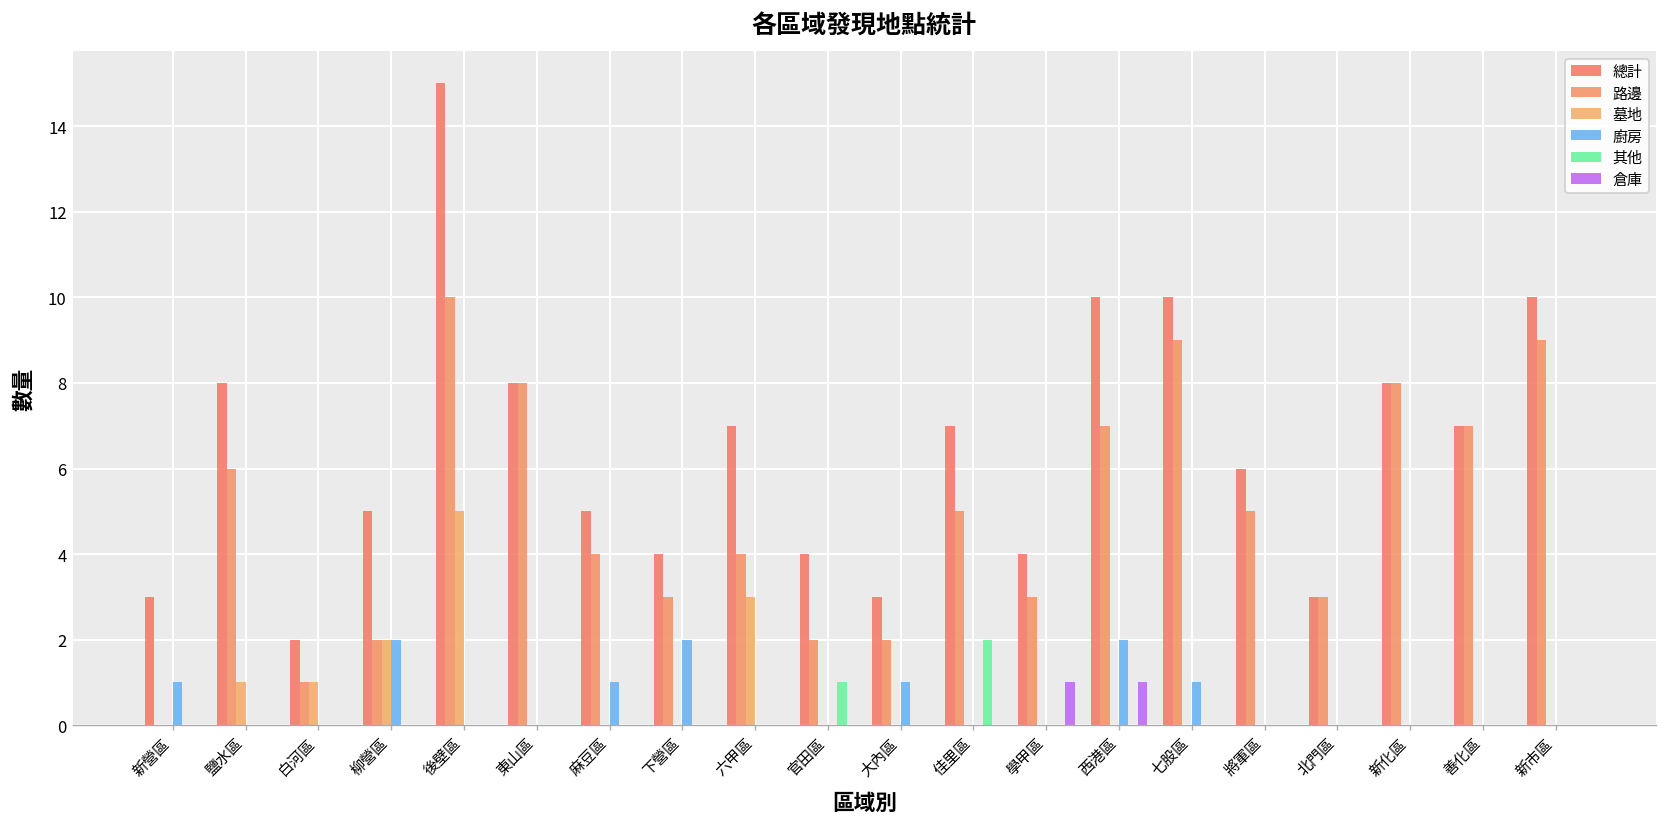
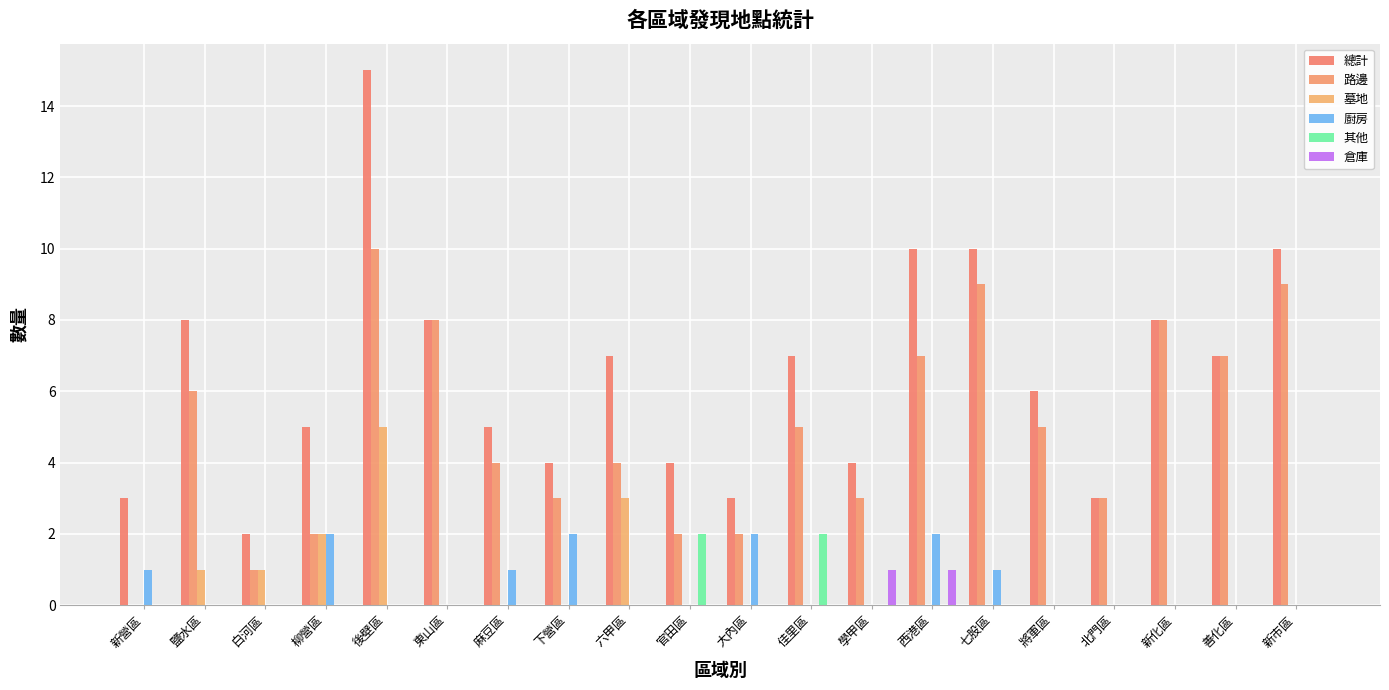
  {
    "廚房": {
      "新營區": 1,
      "鹽水區": 0,
      "白河區": 0,
      "柳營區": 2,
      "後壁區": 0,
      "東山區": 0,
      "麻豆區": 1,
      "下營區": 2,
      "六甲區": 0,
      "官田區": 0,
-     "大內區": 1,
+     "大內區": 2,
      "佳里區": 0,
      "學甲區": 0,
      "西港區": 2,
      "七股區": 1,
      "將軍區": 0,
      "北門區": 0,
      "新化區": 0,
      "善化區": 0,
      "新市區": 0
    },
    "其他": {
      "新營區": 0,
      "鹽水區": 0,
      "白河區": 0,
      "柳營區": 0,
      "後壁區": 0,
      "東山區": 0,
      "麻豆區": 0,
      "下營區": 0,
      "六甲區": 0,
-     "官田區": 1,
+     "官田區": 2,
      "大內區": 0,
      "佳里區": 2,
      "學甲區": 0,
      "西港區": 0,
      "七股區": 0,
      "將軍區": 0,
      "北門區": 0,
      "新化區": 0,
      "善化區": 0,
      "新市區": 0
    },
    "倉庫": {
      "新營區": 0,
      "鹽水區": 0,
      "白河區": 0,
      "柳營區": 0,
      "後壁區": 0,
      "東山區": 0,
      "麻豆區": 0,
      "下營區": 0,
      "六甲區": 0,
      "官田區": 0,
      "大內區": 0,
      "佳里區": 0,
      "學甲區": 1,
      "西港區": 1,
      "七股區": 0,
      "將軍區": 0,
      "北門區": 0,
      "新化區": 0,
      "善化區": 0,
      "新市區": 0
    }
  }
